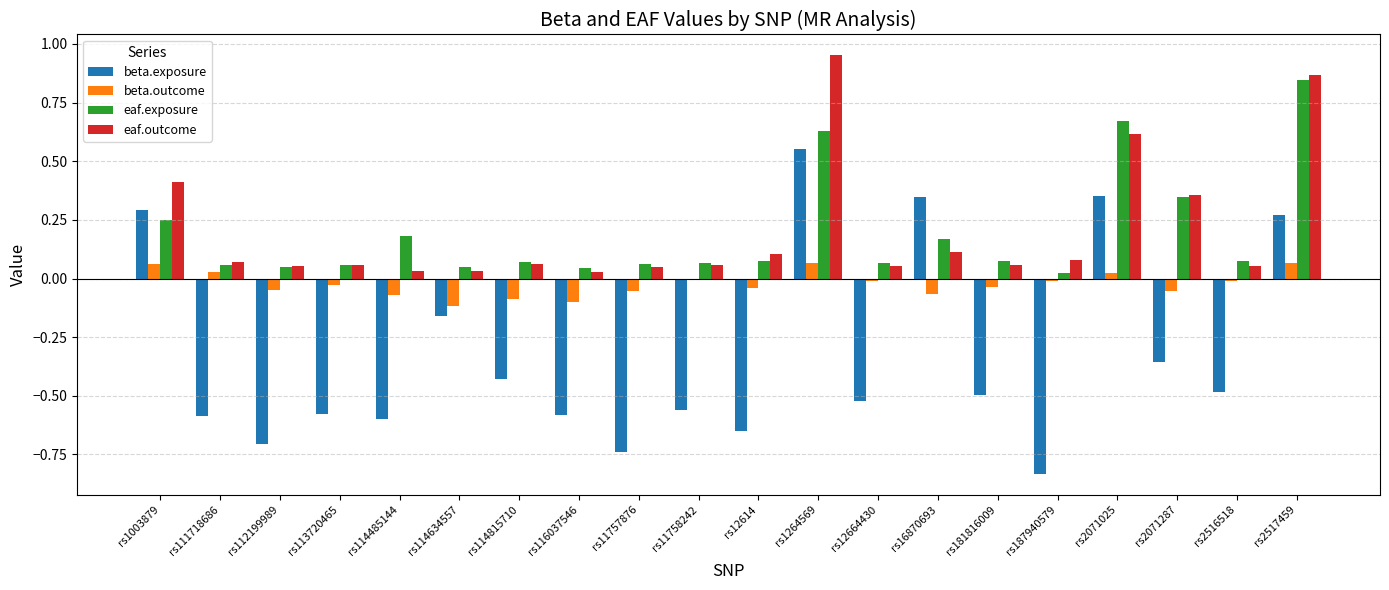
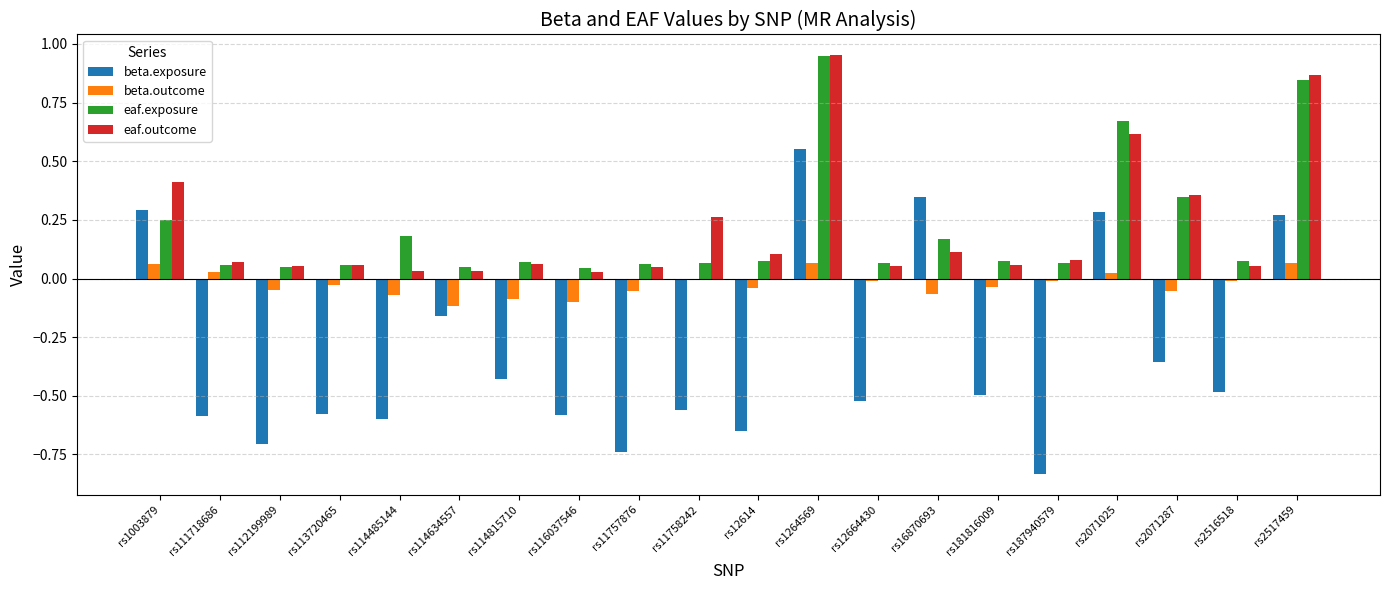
  {
    "beta.exposure": {
      "rs1003879": 0.29,
      "rs111718686": -0.58,
      "rs112199989": -0.71,
      "rs113720465": -0.58,
      "rs114485144": -0.60,
      "rs114634557": -0.16,
      "rs114815710": -0.43,
      "rs116037546": -0.58,
      "rs11757876": -0.74,
      "rs11758242": -0.56,
      "rs12614": -0.65,
      "rs1264569": 0.55,
      "rs12664430": -0.52,
      "rs16870693": 0.35,
      "rs181816009": -0.50,
      "rs187940579": -0.83,
-     "rs2071025": 0.35,
+     "rs2071025": 0.28,
      "rs2071287": -0.36,
      "rs2516518": -0.48,
      "rs2517459": 0.27
    },
    "beta.outcome": {
      "rs1003879": 0.06,
      "rs111718686": 0.03,
      "rs112199989": -0.05,
      "rs113720465": -0.03,
      "rs114485144": -0.07,
      "rs114634557": -0.12,
      "rs114815710": -0.09,
      "rs116037546": -0.10,
      "rs11757876": -0.05,
      "rs12614": -0.04,
      "rs1264569": 0.06,
      "rs12664430": -0.01,
      "rs16870693": -0.07,
      "rs181816009": -0.04,
      "rs187940579": -0.01,
      "rs2071025": 0.02,
      "rs2071287": -0.05,
      "rs2517459": 0.07
    },
    "eaf.exposure": {
      "rs1003879": 0.25,
      "rs111718686": 0.06,
      "rs112199989": 0.05,
      "rs113720465": 0.06,
      "rs114485144": 0.18,
      "rs114634557": 0.05,
      "rs114815710": 0.07,
      "rs116037546": 0.04,
      "rs11757876": 0.06,
      "rs11758242": 0.07,
      "rs12614": 0.07,
-     "rs1264569": 0.63,
+     "rs1264569": 0.95,
      "rs12664430": 0.07,
      "rs16870693": 0.17,
      "rs181816009": 0.07,
-     "rs187940579": 0.02,
+     "rs187940579": 0.07,
      "rs2071025": 0.67,
      "rs2071287": 0.35,
      "rs2516518": 0.08,
      "rs2517459": 0.85
    },
    "eaf.outcome": {
      "rs1003879": 0.41,
      "rs111718686": 0.07,
      "rs112199989": 0.05,
      "rs113720465": 0.06,
      "rs114485144": 0.03,
      "rs114634557": 0.03,
      "rs114815710": 0.06,
      "rs116037546": 0.03,
      "rs11757876": 0.05,
-     "rs11758242": 0.06,
+     "rs11758242": 0.26,
      "rs12614": 0.10,
      "rs1264569": 0.95,
      "rs12664430": 0.05,
      "rs16870693": 0.11,
      "rs181816009": 0.06,
      "rs187940579": 0.08,
      "rs2071025": 0.62,
      "rs2071287": 0.36,
      "rs2516518": 0.05,
      "rs2517459": 0.87
    }
  }
